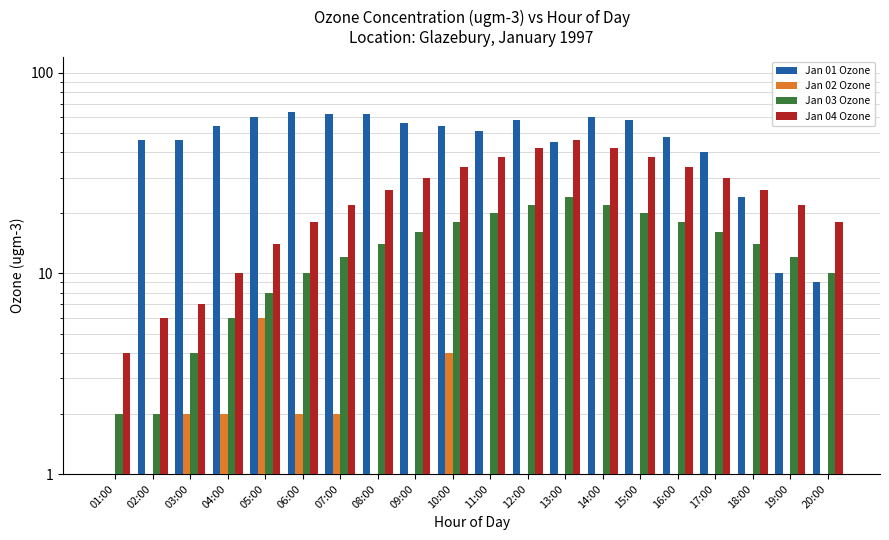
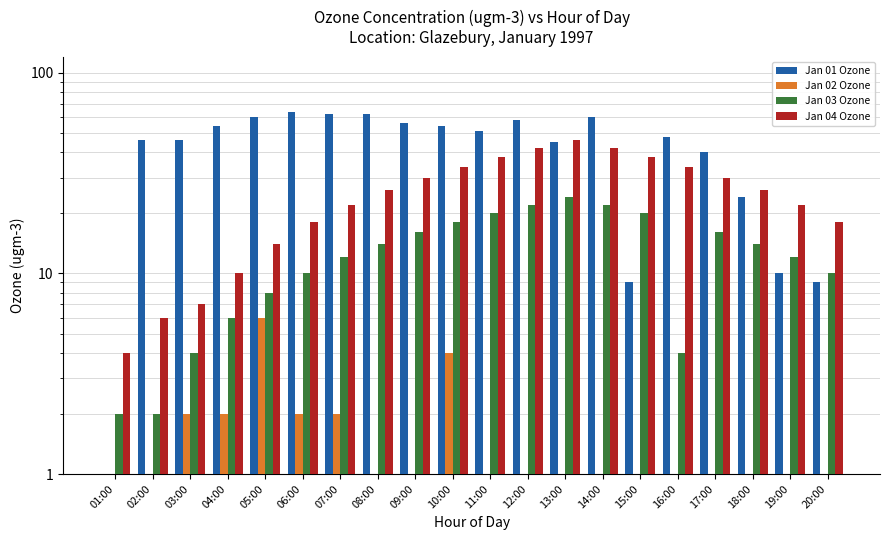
  {
    "Jan 01 Ozone": {
      "02:00": 46,
      "03:00": 46,
      "04:00": 54,
      "05:00": 60,
      "06:00": 64,
      "07:00": 62,
      "08:00": 62,
      "09:00": 56,
      "10:00": 54,
      "11:00": 51,
      "12:00": 58,
      "13:00": 45,
      "14:00": 60,
-     "15:00": 58,
+     "15:00": 9,
      "16:00": 48,
      "17:00": 40,
      "18:00": 24,
      "19:00": 10,
      "20:00": 9
    },
    "Jan 02 Ozone": {
      "03:00": 2,
      "04:00": 2,
      "05:00": 6,
      "06:00": 2,
      "07:00": 2,
      "10:00": 4
    },
    "Jan 03 Ozone": {
      "01:00": 2,
      "02:00": 2,
      "03:00": 4,
      "04:00": 6,
      "05:00": 8,
      "06:00": 10,
      "07:00": 12,
      "08:00": 14,
      "09:00": 16,
      "10:00": 18,
      "11:00": 20,
      "12:00": 22,
      "13:00": 24,
      "14:00": 22,
      "15:00": 20,
-     "16:00": 18,
+     "16:00": 4,
      "17:00": 16,
      "18:00": 14,
      "19:00": 12,
      "20:00": 10
    },
    "Jan 04 Ozone": {
      "01:00": 4,
      "02:00": 6,
      "03:00": 7,
      "04:00": 10,
      "05:00": 14,
      "06:00": 18,
      "07:00": 22,
      "08:00": 26,
      "09:00": 30,
      "10:00": 34,
      "11:00": 38,
      "12:00": 42,
      "13:00": 46,
      "14:00": 42,
      "15:00": 38,
      "16:00": 34,
      "17:00": 30,
      "18:00": 26,
      "19:00": 22,
      "20:00": 18
    }
  }
